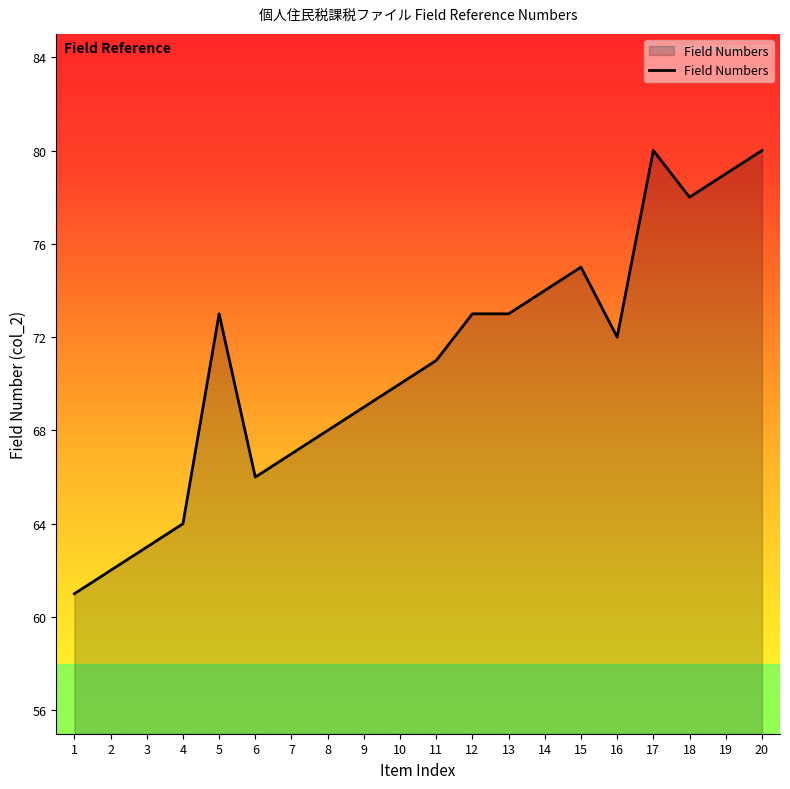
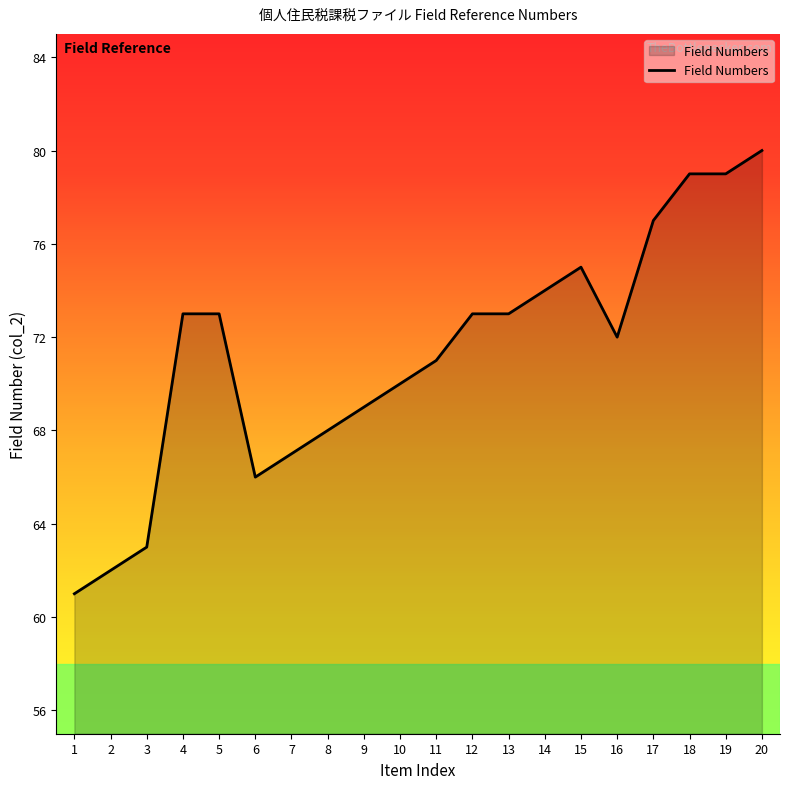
  {
    "1": 61,
    "2": 62,
    "3": 63,
-   "4": 64,
+   "4": 73,
    "5": 73,
    "6": 66,
    "7": 67,
    "8": 68,
    "9": 69,
    "10": 70,
    "11": 71,
    "12": 73,
    "13": 73,
    "14": 74,
    "15": 75,
    "16": 72,
-   "17": 80,
-   "18": 78,
+   "17": 77,
+   "18": 79,
    "19": 79,
    "20": 80
  }
